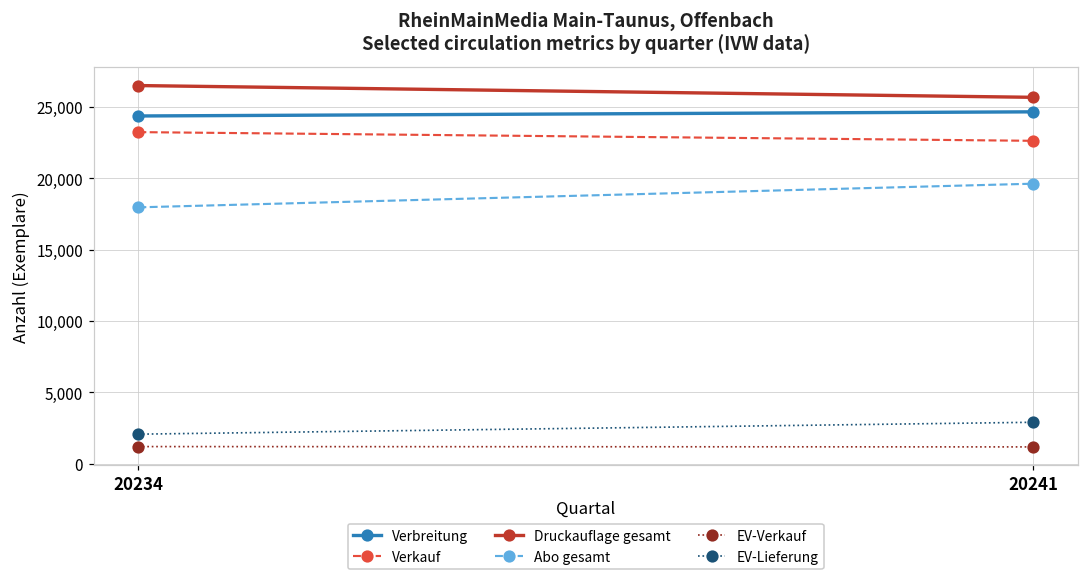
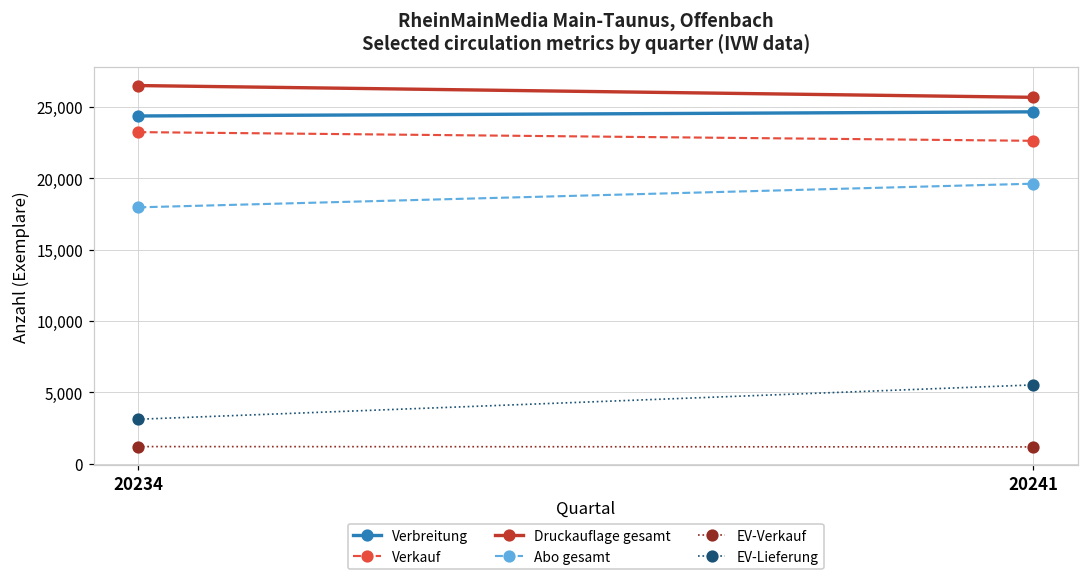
  {
    "Verbreitung": {
      "20234": "24,400",
      "20241": "24,600"
    },
    "Abo gesamt": {
      "20234": "18,000",
      "20241": "19,600"
    },
    "EV-Lieferung": {
-     "20234": "2,100",
-     "20241": "2,900"
+     "20234": "3,100",
+     "20241": "5,500"
    }
  }
